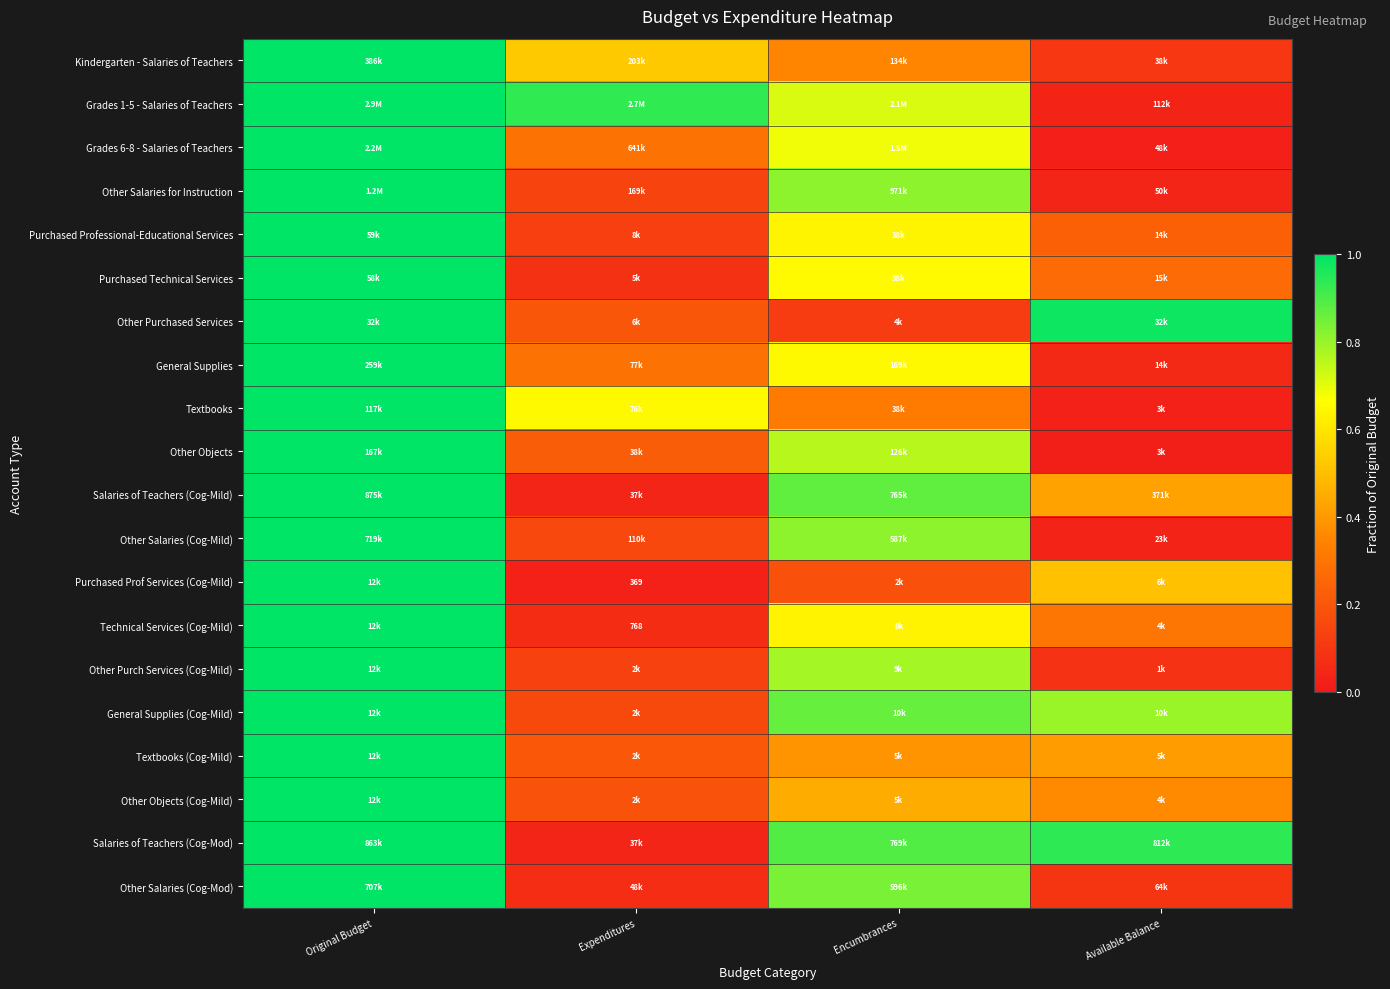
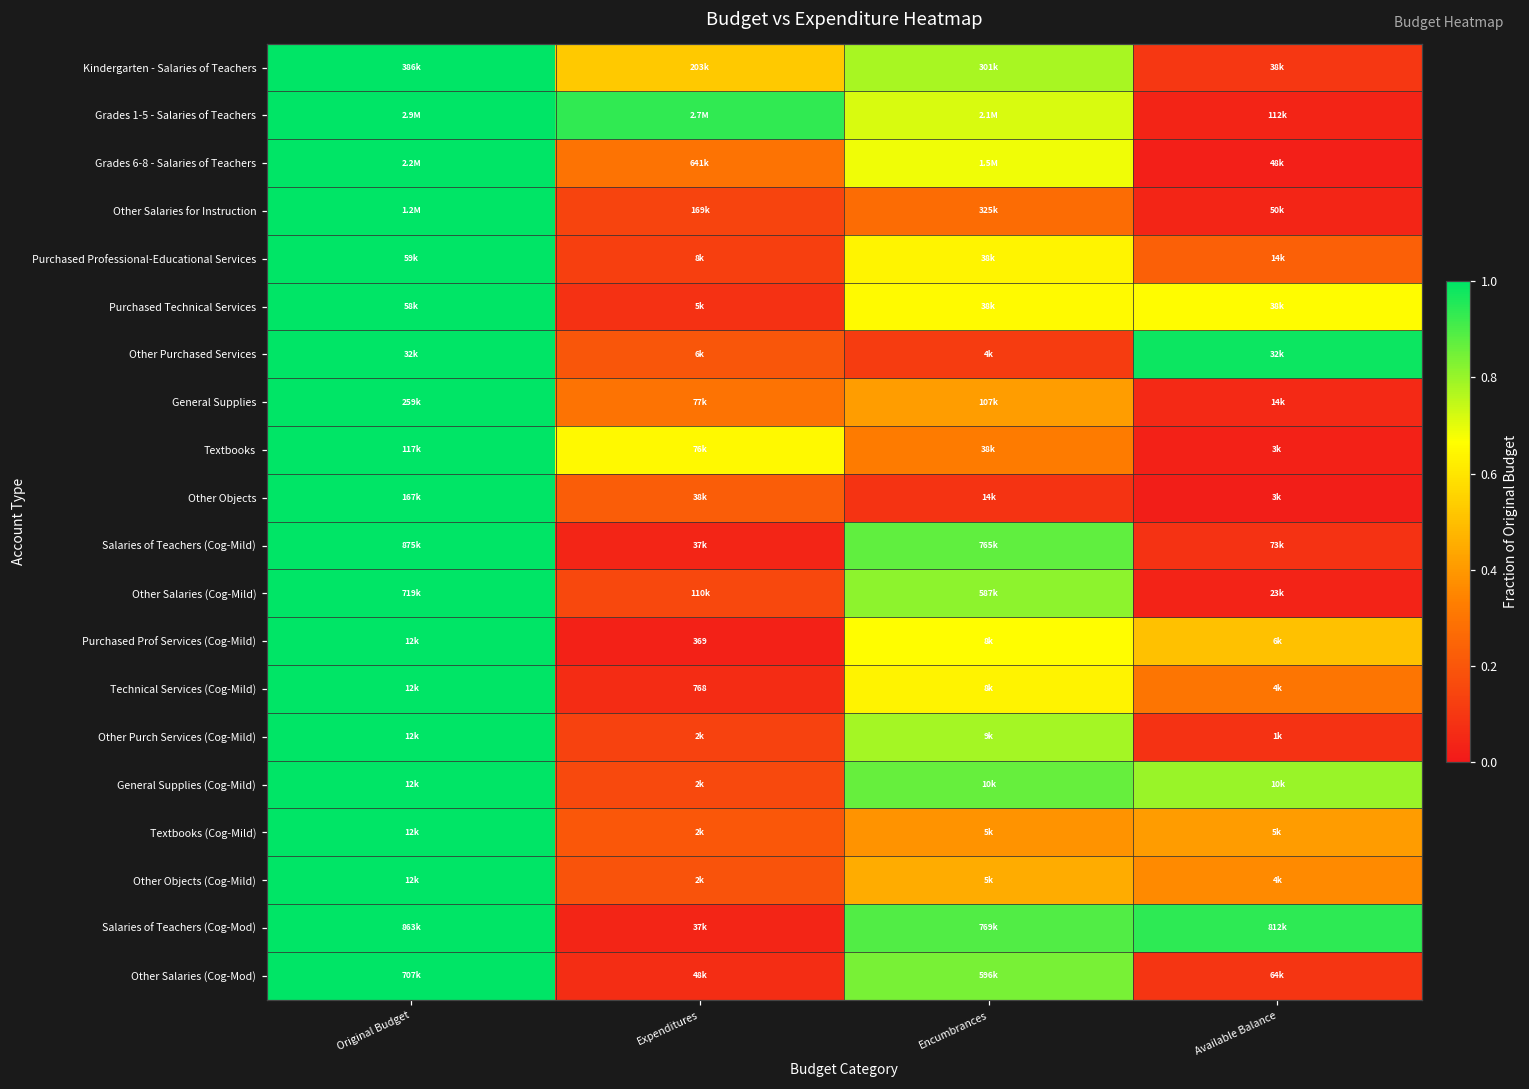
  {
    "Kindergarten - Salaries of Teachers": {
      "Original Budget": "386k",
      "Expenditures": "203k",
-     "Encumbrances": "134k",
+     "Encumbrances": "301k",
      "Available Balance": "38k"
    },
    "Grades 1-5 - Salaries of Teachers": {
      "Original Budget": "2.9M",
      "Expenditures": "2.7M",
      "Encumbrances": "2.1M",
      "Available Balance": "112k"
    },
    "Grades 6-8 - Salaries of Teachers": {
      "Original Budget": "2.2M",
      "Expenditures": "641k",
      "Encumbrances": "1.5M",
      "Available Balance": "48k"
    },
    "Other Salaries for Instruction": {
      "Original Budget": "1.2M",
      "Expenditures": "169k",
-     "Encumbrances": "971k",
+     "Encumbrances": "325k",
      "Available Balance": "50k"
    },
    "Purchased Professional-Educational Services": {
      "Original Budget": "59k",
      "Expenditures": "8k",
      "Encumbrances": "38k",
      "Available Balance": "14k"
    },
    "Purchased Technical Services": {
      "Original Budget": "58k",
      "Expenditures": "5k",
      "Encumbrances": "38k",
-     "Available Balance": "15k"
+     "Available Balance": "38k"
    },
    "Other Purchased Services": {
      "Original Budget": "32k",
      "Expenditures": "6k",
      "Encumbrances": "4k",
      "Available Balance": "32k"
    },
    "General Supplies": {
      "Original Budget": "259k",
      "Expenditures": "77k",
-     "Encumbrances": "169k",
+     "Encumbrances": "107k",
      "Available Balance": "14k"
    },
    "Textbooks": {
      "Original Budget": "117k",
      "Expenditures": "76k",
      "Encumbrances": "38k",
      "Available Balance": "3k"
    },
    "Other Objects": {
      "Original Budget": "167k",
      "Expenditures": "38k",
-     "Encumbrances": "126k",
+     "Encumbrances": "14k",
      "Available Balance": "3k"
    },
    "Salaries of Teachers (Cog-Mild)": {
      "Original Budget": "875k",
      "Expenditures": "37k",
      "Encumbrances": "765k",
-     "Available Balance": "371k"
+     "Available Balance": "73k"
    },
    "Other Salaries (Cog-Mild)": {
      "Original Budget": "719k",
      "Expenditures": "110k",
      "Encumbrances": "587k",
      "Available Balance": "23k"
    },
    "Purchased Prof Services (Cog-Mild)": {
      "Original Budget": "12k",
      "Expenditures": "369",
-     "Encumbrances": "2k",
+     "Encumbrances": "8k",
      "Available Balance": "6k"
    },
    "Technical Services (Cog-Mild)": {
      "Original Budget": "12k",
      "Expenditures": "768",
      "Encumbrances": "8k",
      "Available Balance": "4k"
    },
    "Other Purch Services (Cog-Mild)": {
      "Original Budget": "12k",
      "Expenditures": "2k",
      "Encumbrances": "9k",
      "Available Balance": "1k"
    },
    "General Supplies (Cog-Mild)": {
      "Original Budget": "12k",
      "Expenditures": "2k",
      "Encumbrances": "10k",
      "Available Balance": "10k"
    },
    "Textbooks (Cog-Mild)": {
      "Original Budget": "12k",
      "Expenditures": "2k",
      "Encumbrances": "5k",
      "Available Balance": "5k"
    },
    "Other Objects (Cog-Mild)": {
      "Original Budget": "12k",
      "Expenditures": "2k",
      "Encumbrances": "5k",
      "Available Balance": "4k"
    },
    "Salaries of Teachers (Cog-Mod)": {
      "Original Budget": "863k",
      "Expenditures": "37k",
      "Encumbrances": "769k",
      "Available Balance": "812k"
    },
    "Other Salaries (Cog-Mod)": {
      "Original Budget": "707k",
      "Expenditures": "48k",
      "Encumbrances": "596k",
      "Available Balance": "64k"
    }
  }
